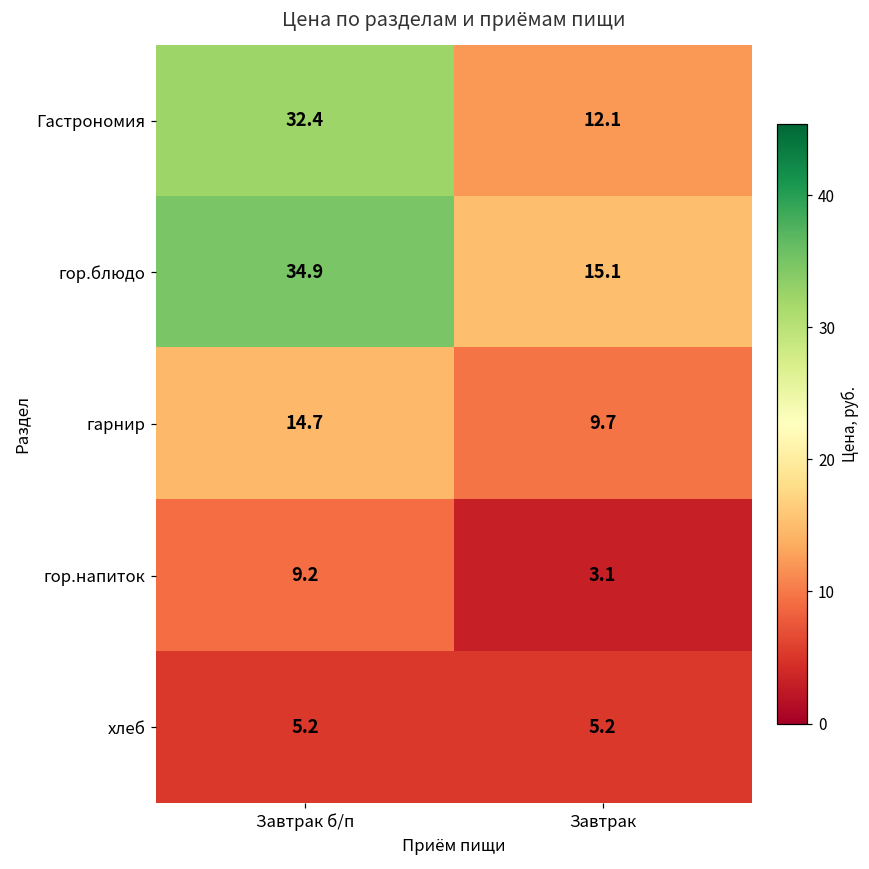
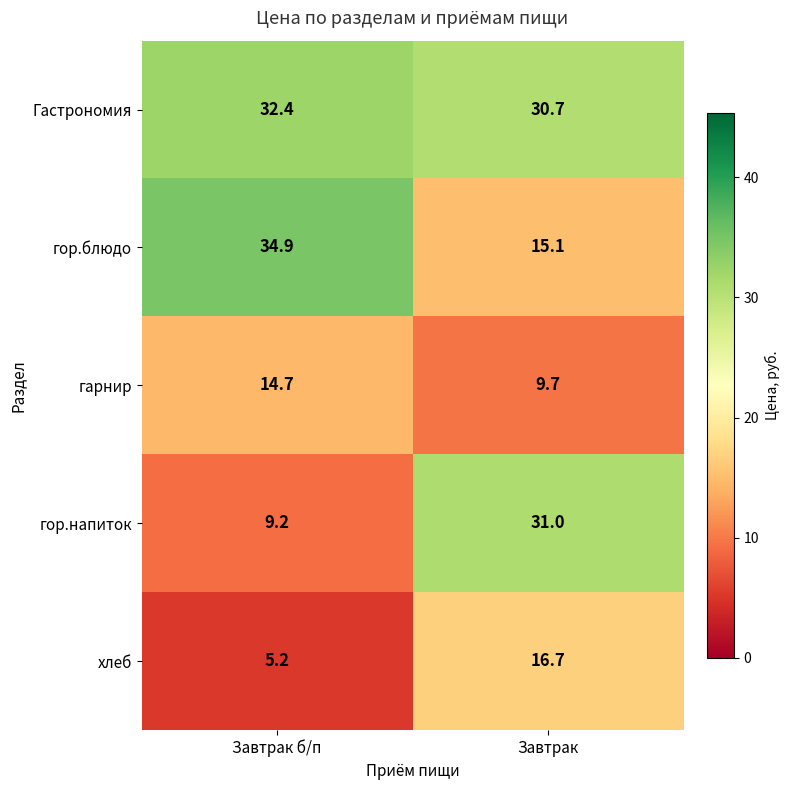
  {
    "Гастрономия": {
      "Завтрак б/п": 32.4,
-     "Завтрак": 12.1
+     "Завтрак": 30.7
    },
    "гор.блюдо": {
      "Завтрак б/п": 34.9,
      "Завтрак": 15.1
    },
    "гарнир": {
      "Завтрак б/п": 14.7,
      "Завтрак": 9.7
    },
    "гор.напиток": {
      "Завтрак б/п": 9.2,
-     "Завтрак": 3.1
+     "Завтрак": 31.0
    },
    "хлеб": {
      "Завтрак б/п": 5.2,
-     "Завтрак": 5.2
+     "Завтрак": 16.7
    }
  }
